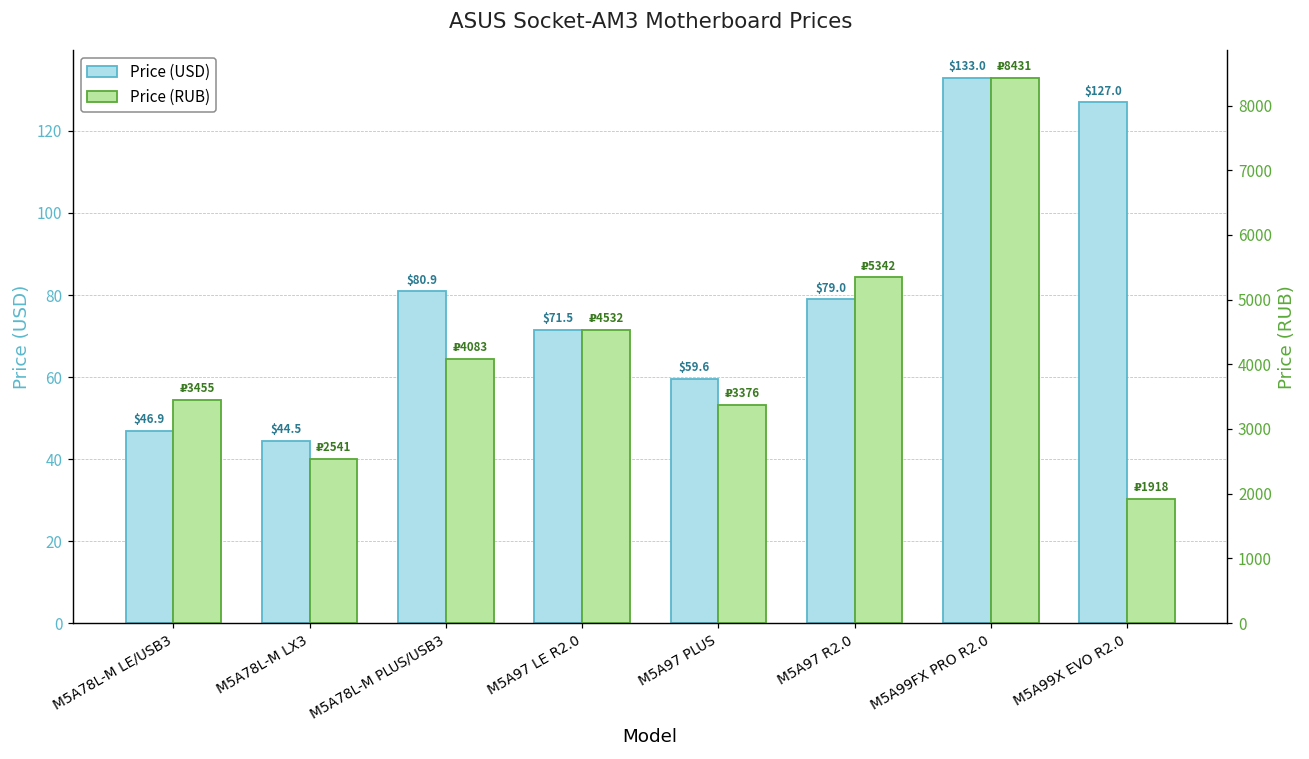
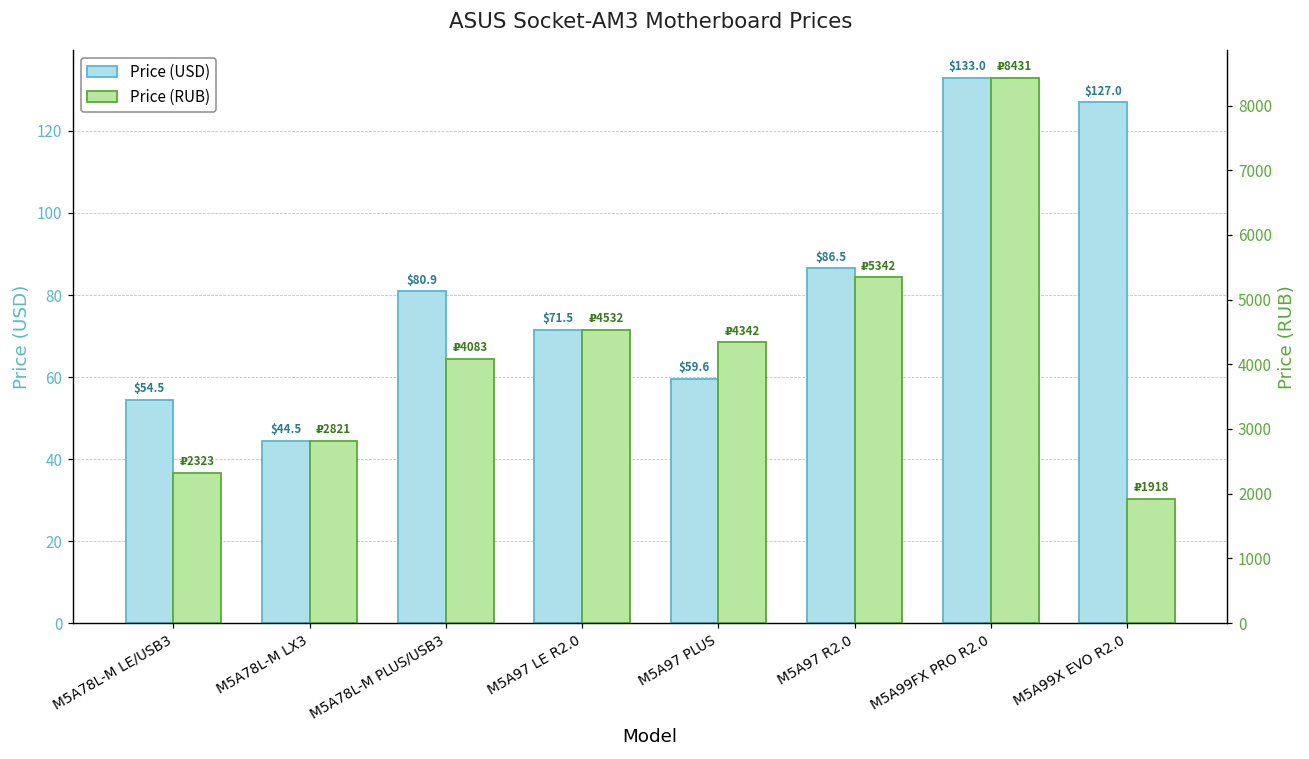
  {
    "Price (USD)": {
-     "M5A78L-M LE/USB3": "$46.9",
+     "M5A78L-M LE/USB3": "$54.5",
      "M5A78L-M LX3": "$44.5",
      "M5A78L-M PLUS/USB3": "$80.9",
      "M5A97 LE R2.0": "$71.5",
      "M5A97 PLUS": "$59.6",
-     "M5A97 R2.0": "$79.0",
+     "M5A97 R2.0": "$86.5",
      "M5A99FX PRO R2.0": "$133.0",
      "M5A99X EVO R2.0": "$127.0"
    },
    "Price (RUB)": {
-     "M5A78L-M LE/USB3": "3455",
-     "M5A78L-M LX3": "2541",
+     "M5A78L-M LE/USB3": "2323",
+     "M5A78L-M LX3": "2821",
      "M5A78L-M PLUS/USB3": "4083",
      "M5A97 LE R2.0": "4532",
-     "M5A97 PLUS": "3376",
+     "M5A97 PLUS": "4342",
      "M5A97 R2.0": "5342",
      "M5A99FX PRO R2.0": "8431",
      "M5A99X EVO R2.0": "1918"
    }
  }
